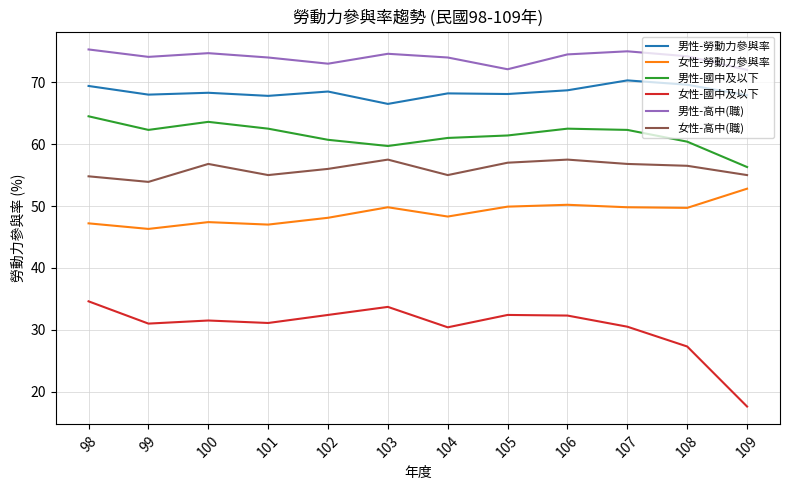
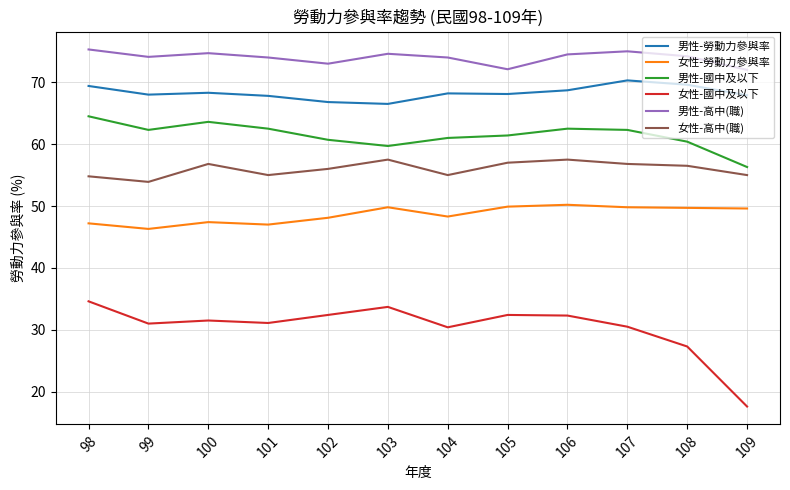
  {
    "男性-勞動力參與率": {
      "98": 69,
      "99": 68,
      "100": 68,
      "101": 68,
-     "102": 69,
+     "102": 67,
      "103": 67,
      "104": 68,
      "105": 68,
      "106": 69,
      "107": 70
    },
    "女性-勞動力參與率": {
      "98": 47,
      "99": 46,
      "100": 47,
      "101": 47,
      "102": 48,
      "103": 50,
      "104": 48,
      "105": 50,
      "106": 50,
      "107": 50,
      "108": 50,
-     "109": 53
+     "109": 50
    },
    "男性-國中及以下": {
      "98": 65,
      "99": 62,
      "100": 64,
      "101": 63,
      "102": 61,
      "103": 60,
      "104": 61,
      "105": 61,
      "106": 63,
      "107": 62,
      "108": 60,
      "109": 56
    },
    "女性-國中及以下": {
      "98": 35,
      "99": 31,
      "100": 32,
      "101": 31,
      "102": 32,
      "103": 34,
      "104": 30,
      "105": 32,
      "106": 32,
      "107": 31,
      "108": 27,
      "109": 18
    },
    "男性-高中(職)": {
      "98": 75,
      "99": 74,
      "100": 75,
      "101": 74,
      "102": 73,
      "103": 75,
      "104": 74,
      "105": 72,
      "106": 75,
      "107": 75
    },
    "女性-高中(職)": {
      "98": 55,
      "99": 54,
      "100": 57,
      "101": 55,
      "102": 56,
      "103": 58,
      "104": 55,
      "105": 57,
      "106": 58,
      "107": 57,
      "108": 57,
      "109": 55
    }
  }
